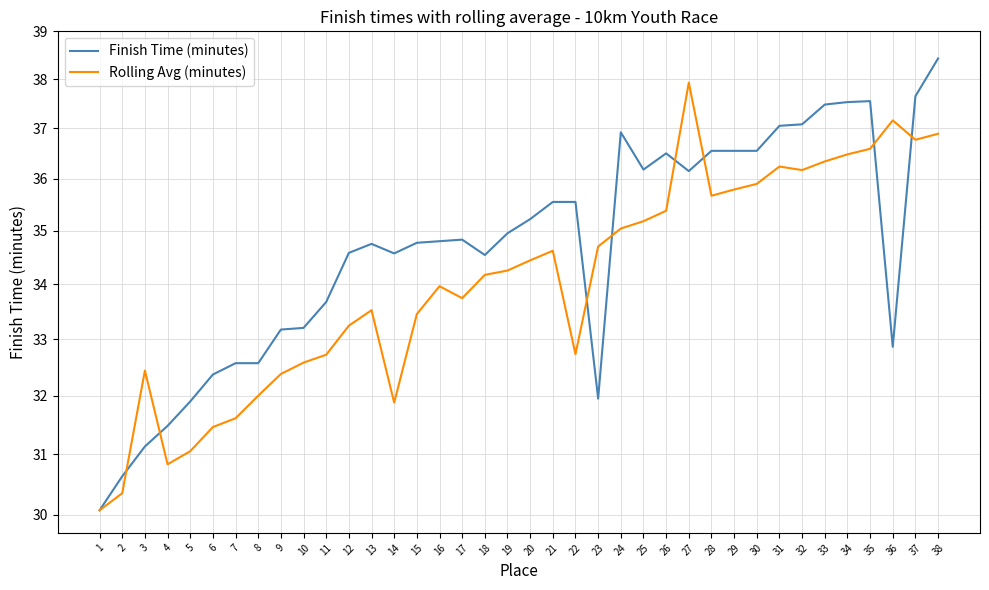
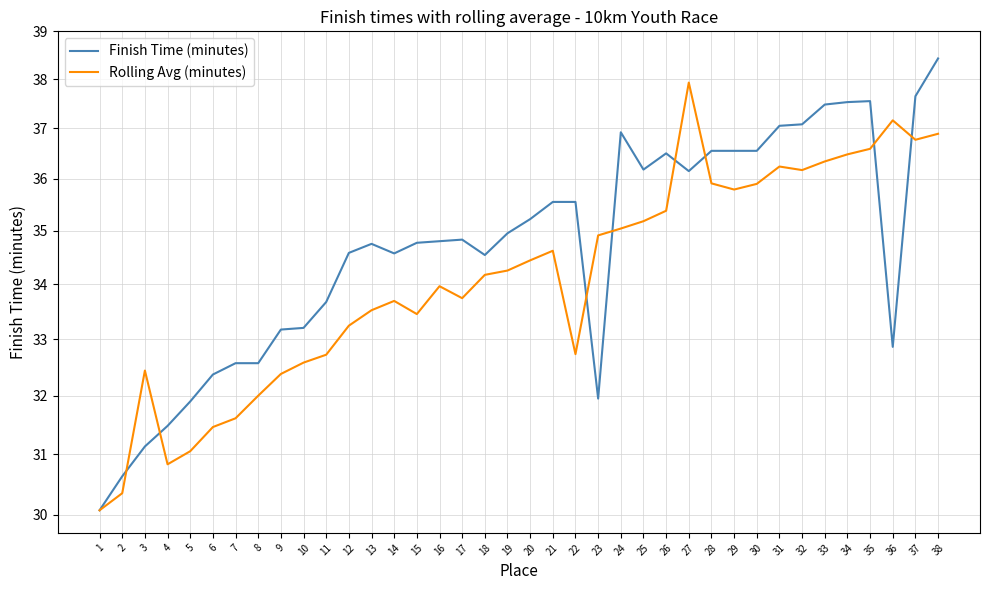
  {
    "Finish Time (minutes)": {
      "2": 30.6,
      "3": 31.1,
      "4": 31.5,
      "5": 31.9,
      "6": 32.4,
      "7": 32.6,
      "8": 32.6,
      "9": 33.2,
      "10": 33.2,
      "11": 33.7,
      "12": 34.6,
      "13": 34.8,
      "14": 34.6,
      "15": 34.8,
      "16": 34.8,
      "17": 34.8,
      "18": 34.5,
      "19": 35.0,
      "20": 35.2,
      "21": 35.6,
      "22": 35.6,
      "23": 32.0,
      "24": 36.9,
      "25": 36.2,
      "26": 36.5,
      "27": 36.2,
      "28": 36.6,
      "29": 36.6,
      "30": 36.6,
      "31": 37.1,
      "32": 37.1,
      "33": 37.5,
      "34": 37.5,
      "35": 37.6,
      "36": 32.9,
      "37": 37.7,
      "38": 38.4
    },
    "Rolling Avg (minutes)": {
      "2": 30.4,
      "3": 32.4,
      "4": 30.8,
      "5": 31.1,
      "6": 31.5,
      "7": 31.6,
      "8": 32.0,
      "9": 32.4,
      "10": 32.6,
      "11": 32.7,
      "12": 33.2,
      "13": 33.5,
-     "14": 31.9,
+     "14": 33.7,
      "15": 33.5,
      "16": 34.0,
      "17": 33.7,
      "18": 34.2,
      "19": 34.3,
      "20": 34.4,
      "21": 34.6,
      "22": 32.7,
-     "23": 34.7,
+     "23": 34.9,
      "24": 35.0,
      "25": 35.2,
      "26": 35.4,
      "27": 37.9,
-     "28": 35.7,
+     "28": 35.9,
      "29": 35.8,
      "30": 35.9,
      "31": 36.2,
      "32": 36.2,
      "33": 36.3,
      "34": 36.5,
      "35": 36.6,
      "36": 37.2,
      "37": 36.8,
      "38": 36.9
    }
  }
